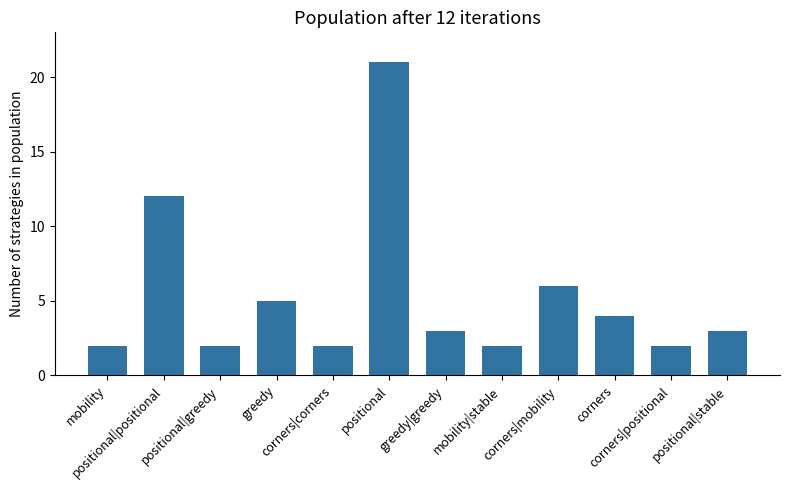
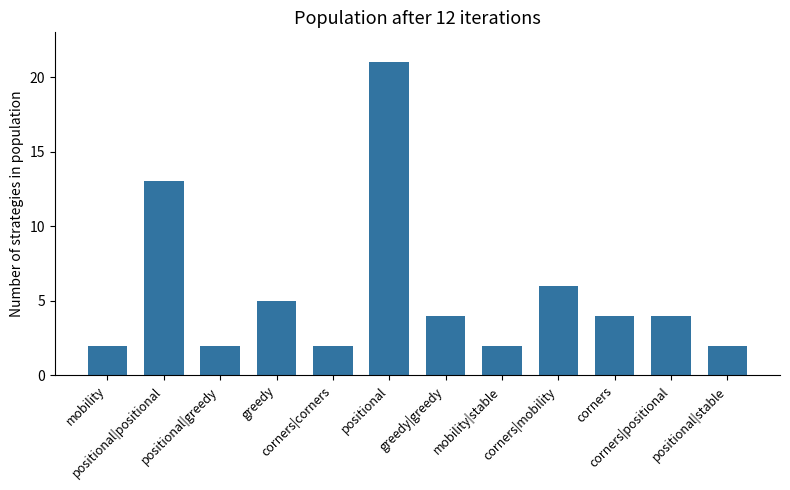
  {
    "mobility": 2,
-   "positional|positional": 12,
+   "positional|positional": 13,
    "positional|greedy": 2,
    "greedy": 5,
    "corners|corners": 2,
    "positional": 21,
-   "greedy|greedy": 3,
+   "greedy|greedy": 4,
    "mobility|stable": 2,
    "corners|mobility": 6,
    "corners": 4,
-   "corners|positional": 2,
-   "positional|stable": 3
+   "corners|positional": 4,
+   "positional|stable": 2
  }
